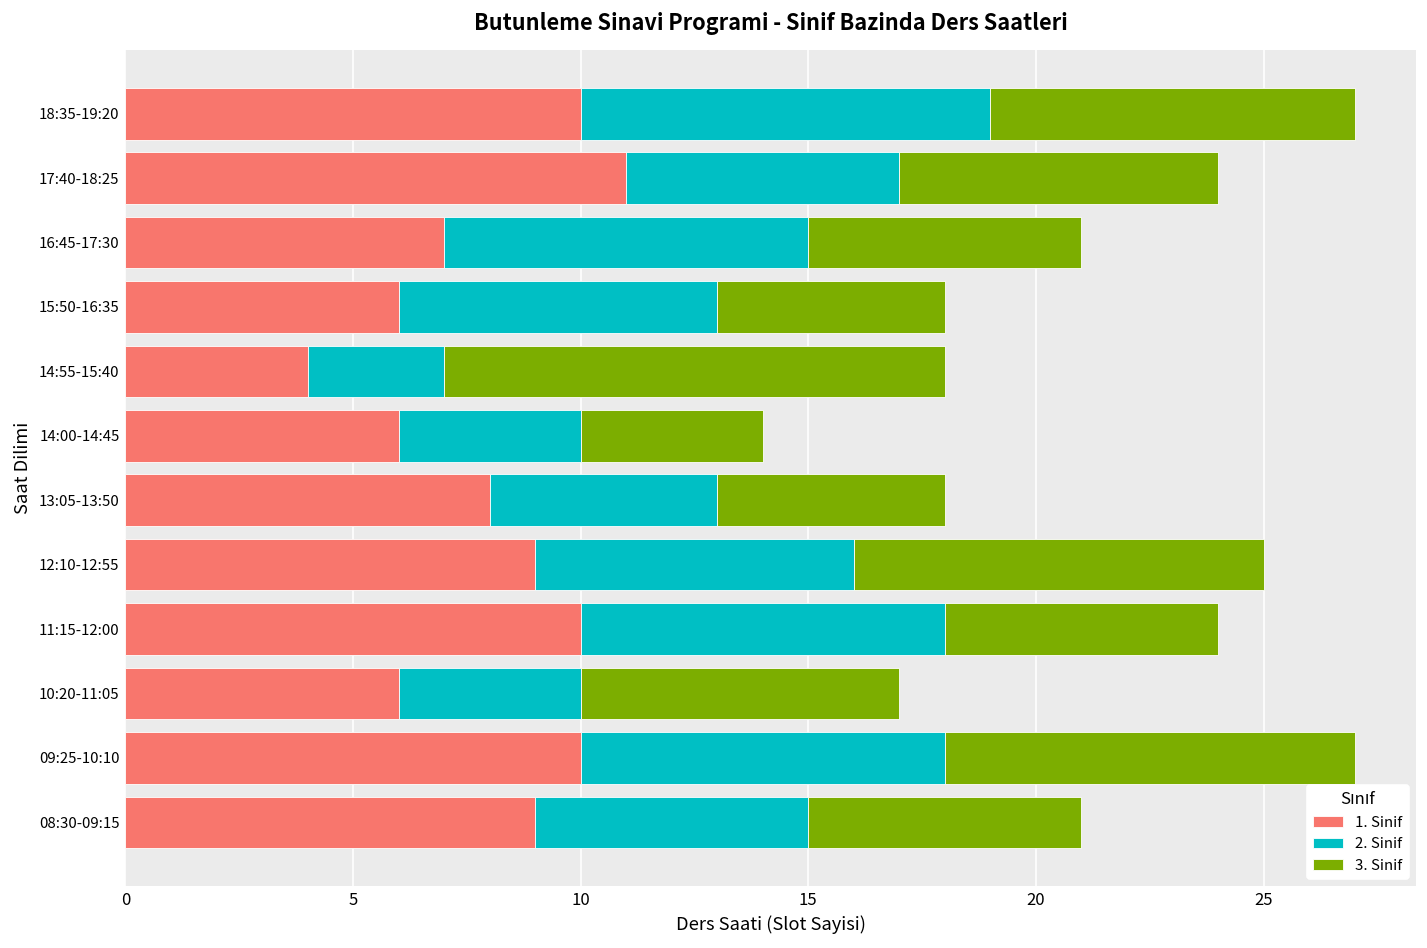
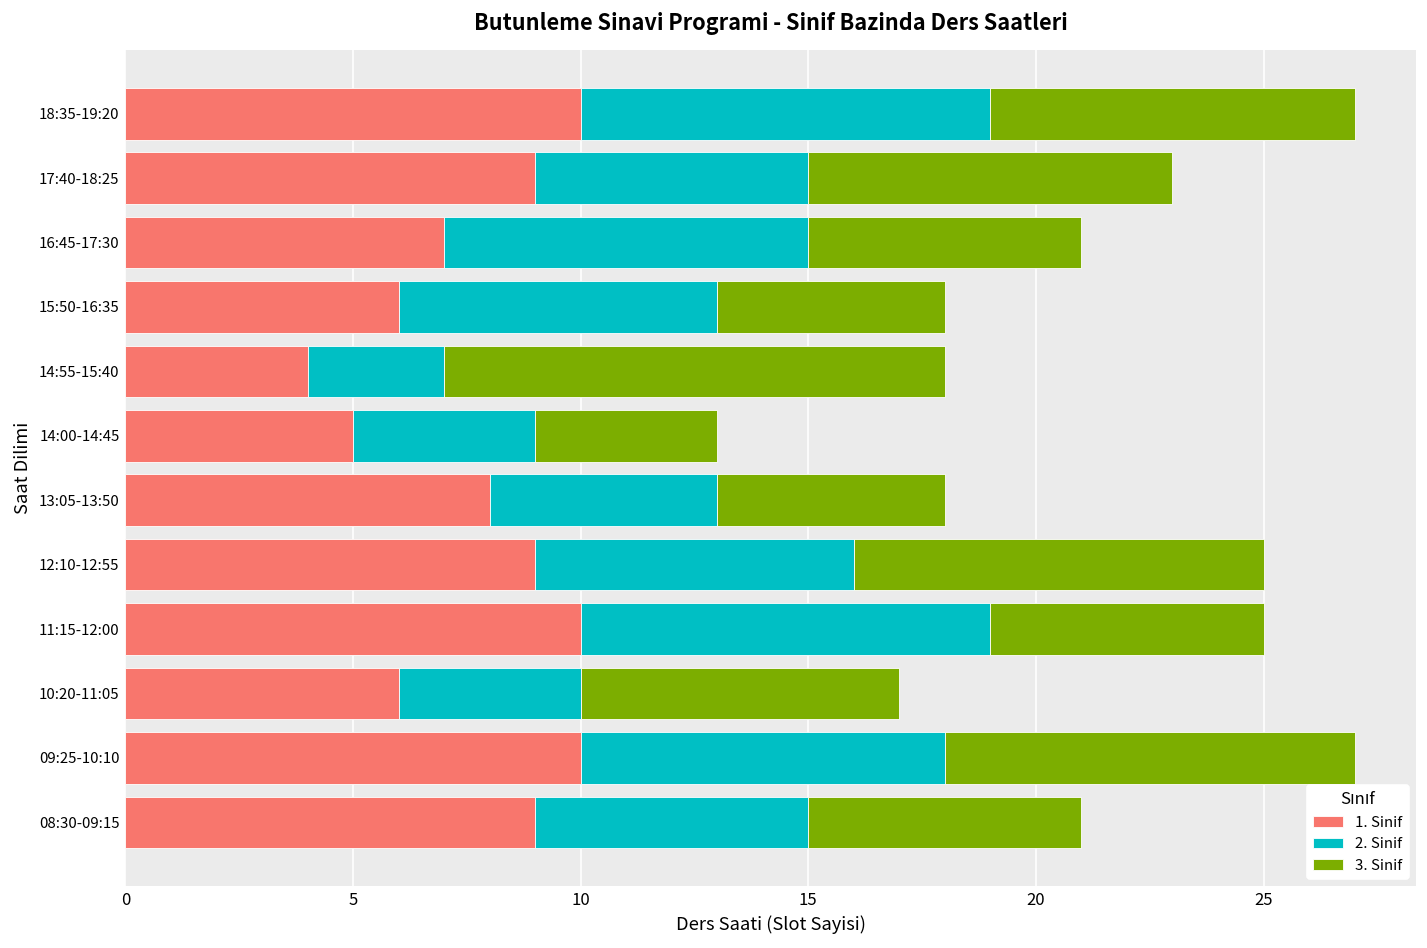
  {
    "1. Sinif": {
      "18:35-19:20": 10,
-     "17:40-18:25": 11,
+     "17:40-18:25": 9,
      "16:45-17:30": 7,
      "15:50-16:35": 6,
      "14:55-15:40": 4,
-     "14:00-14:45": 6,
+     "14:00-14:45": 5,
      "13:05-13:50": 8,
      "12:10-12:55": 9,
      "11:15-12:00": 10,
      "10:20-11:05": 6,
      "09:25-10:10": 10,
      "08:30-09:15": 9
    },
    "2. Sinif": {
      "18:35-19:20": 9,
      "17:40-18:25": 6,
      "16:45-17:30": 8,
      "15:50-16:35": 7,
      "14:55-15:40": 3,
      "14:00-14:45": 4,
      "13:05-13:50": 5,
      "12:10-12:55": 7,
-     "11:15-12:00": 8,
+     "11:15-12:00": 9,
      "10:20-11:05": 4,
      "09:25-10:10": 8,
      "08:30-09:15": 6
    },
    "3. Sinif": {
      "18:35-19:20": 8,
-     "17:40-18:25": 7,
+     "17:40-18:25": 8,
      "16:45-17:30": 6,
      "15:50-16:35": 5,
      "14:55-15:40": 11,
      "14:00-14:45": 4,
      "13:05-13:50": 5,
      "12:10-12:55": 9,
      "11:15-12:00": 6,
      "10:20-11:05": 7,
      "09:25-10:10": 9,
      "08:30-09:15": 6
    }
  }
